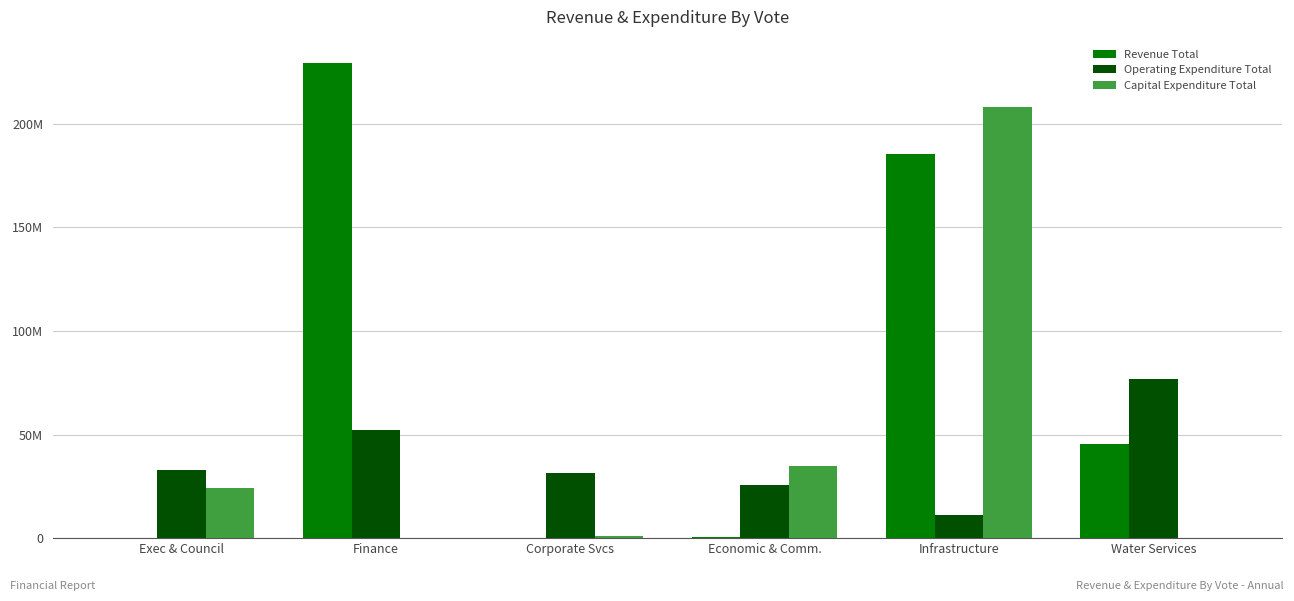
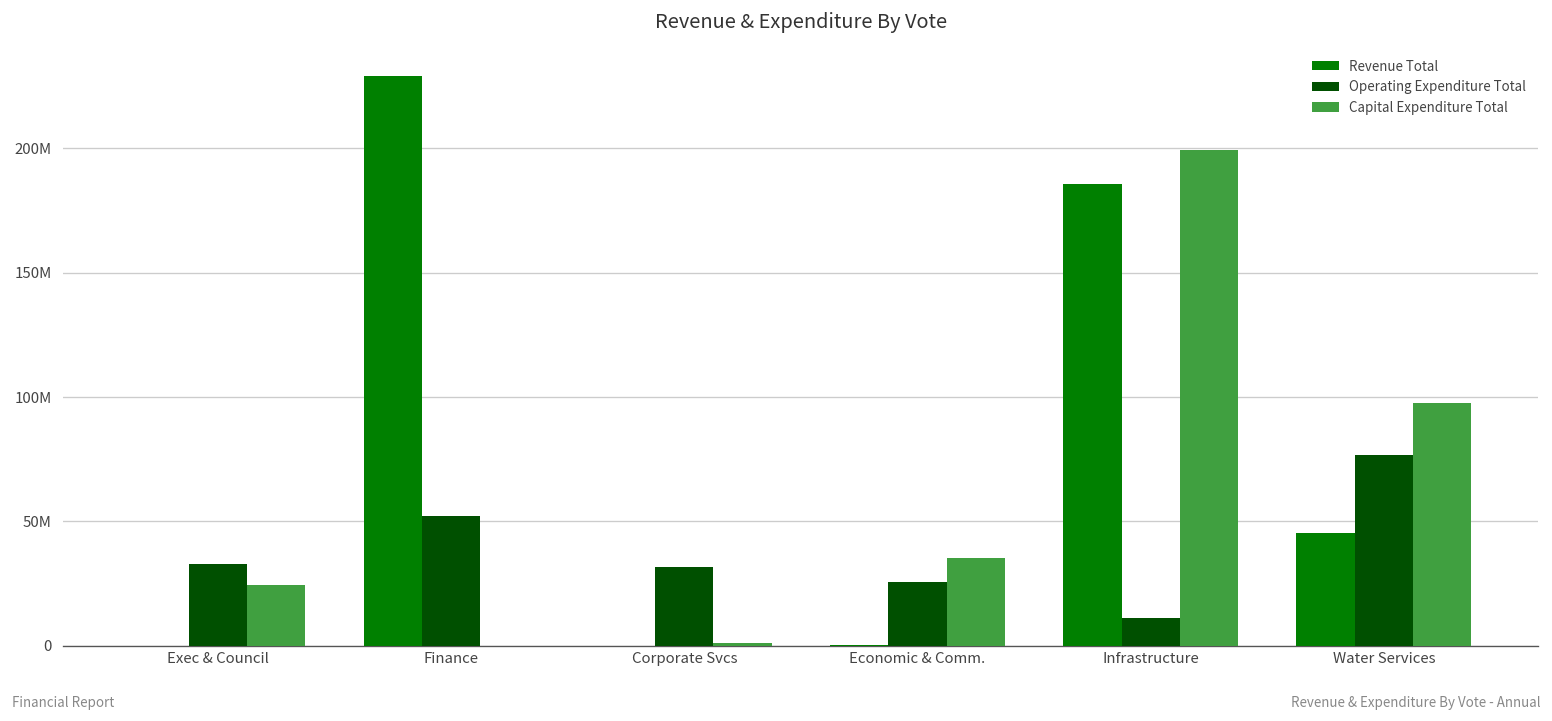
  {
    "Capital Expenditure Total": {
      "Exec & Council": 24000000,
      "Finance": 0,
      "Economic & Comm.": 35000000,
-     "Infrastructure": 208000000,
-     "Water Services": 0
+     "Infrastructure": 199000000,
+     "Water Services": 98000000
    }
  }
